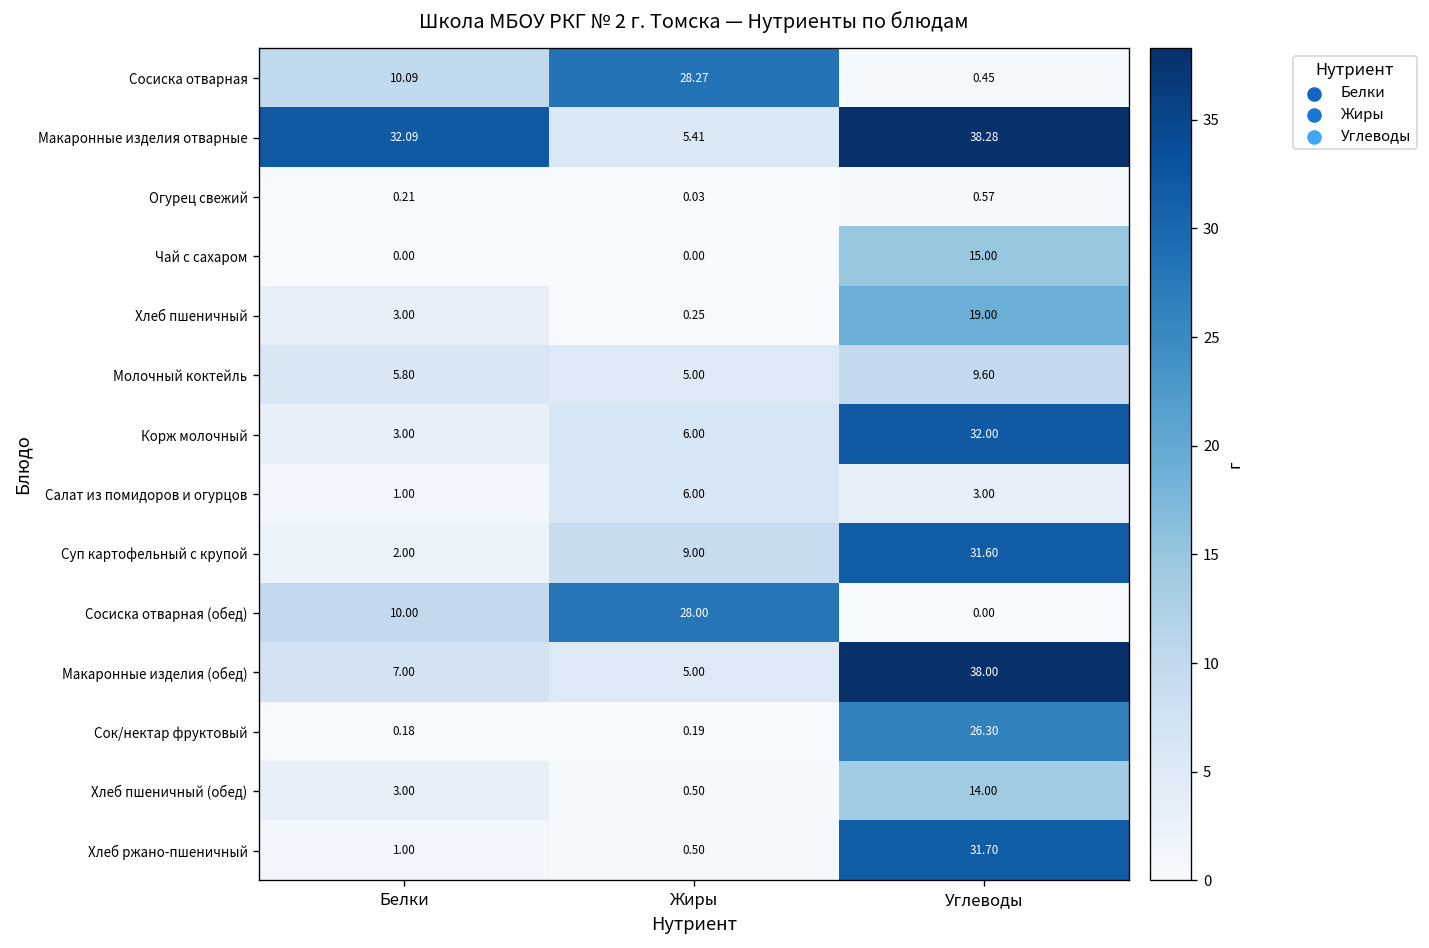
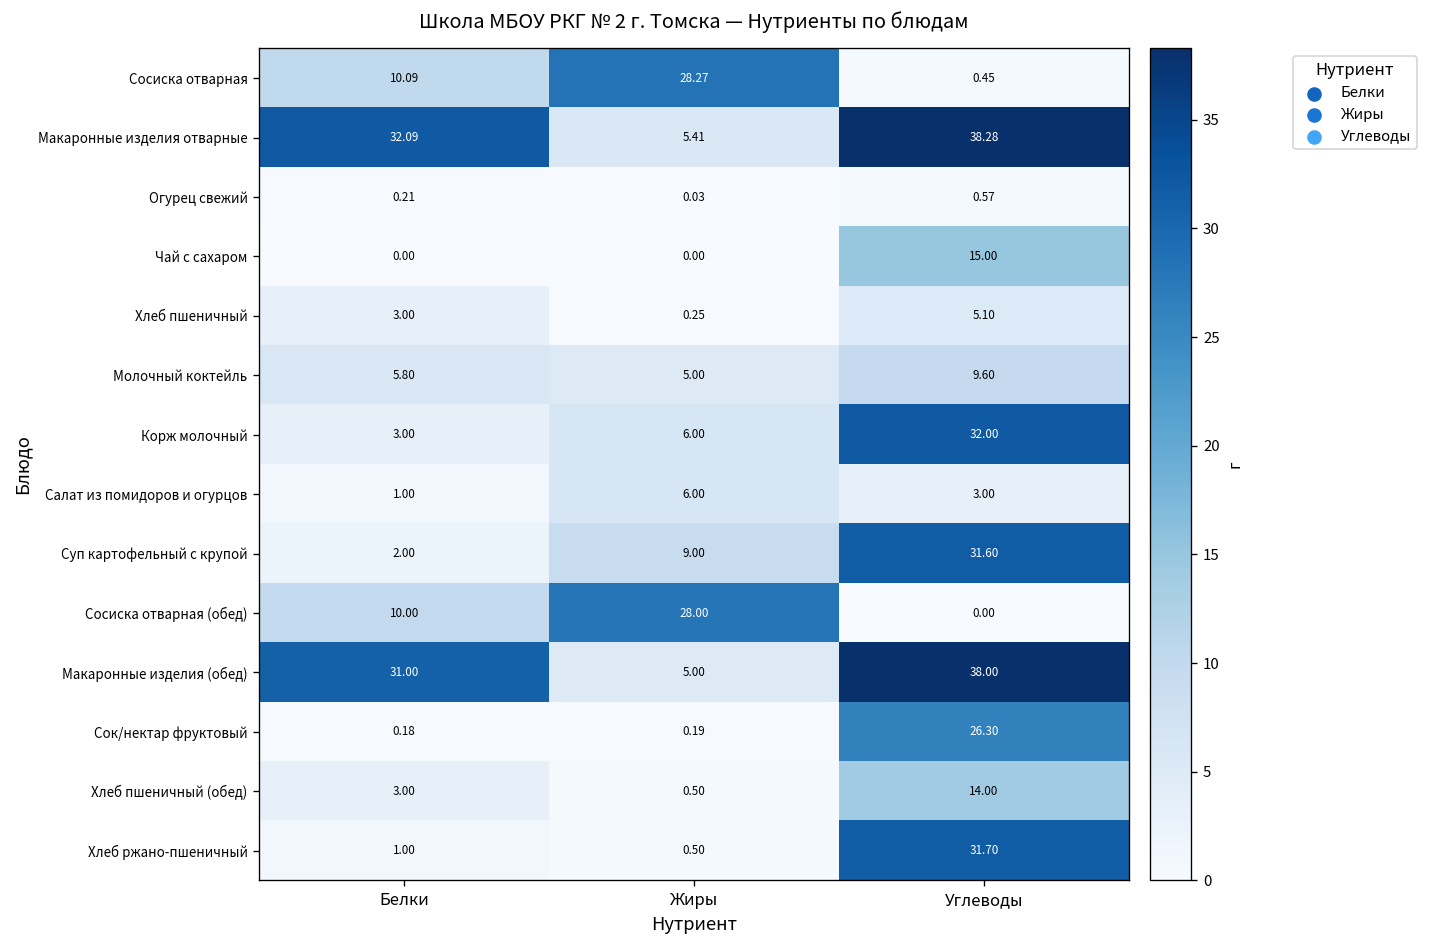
  {
    "Сосиска отварная": {
      "Белки": 10.09,
      "Жиры": 28.27,
      "Углеводы": 0.45
    },
    "Макаронные изделия отварные": {
      "Белки": 32.09,
      "Жиры": 5.41,
      "Углеводы": 38.28
    },
    "Огурец свежий": {
      "Белки": 0.21,
      "Жиры": 0.03,
      "Углеводы": 0.57
    },
    "Чай с сахаром": {
      "Белки": 0.00,
      "Жиры": 0.00,
      "Углеводы": 15.00
    },
    "Хлеб пшеничный": {
      "Белки": 3.00,
      "Жиры": 0.25,
-     "Углеводы": 19.00
+     "Углеводы": 5.10
    },
    "Молочный коктейль": {
      "Белки": 5.80,
      "Жиры": 5.00,
      "Углеводы": 9.60
    },
    "Корж молочный": {
      "Белки": 3.00,
      "Жиры": 6.00,
      "Углеводы": 32.00
    },
    "Салат из помидоров и огурцов": {
      "Белки": 1.00,
      "Жиры": 6.00,
      "Углеводы": 3.00
    },
    "Суп картофельный с крупой": {
      "Белки": 2.00,
      "Жиры": 9.00,
      "Углеводы": 31.60
    },
    "Сосиска отварная (обед)": {
      "Белки": 10.00,
      "Жиры": 28.00,
      "Углеводы": 0.00
    },
    "Макаронные изделия (обед)": {
-     "Белки": 7.00,
+     "Белки": 31.00,
      "Жиры": 5.00,
      "Углеводы": 38.00
    },
    "Сок/нектар фруктовый": {
      "Белки": 0.18,
      "Жиры": 0.19,
      "Углеводы": 26.30
    },
    "Хлеб пшеничный (обед)": {
      "Белки": 3.00,
      "Жиры": 0.50,
      "Углеводы": 14.00
    },
    "Хлеб ржано-пшеничный": {
      "Белки": 1.00,
      "Жиры": 0.50,
      "Углеводы": 31.70
    }
  }
